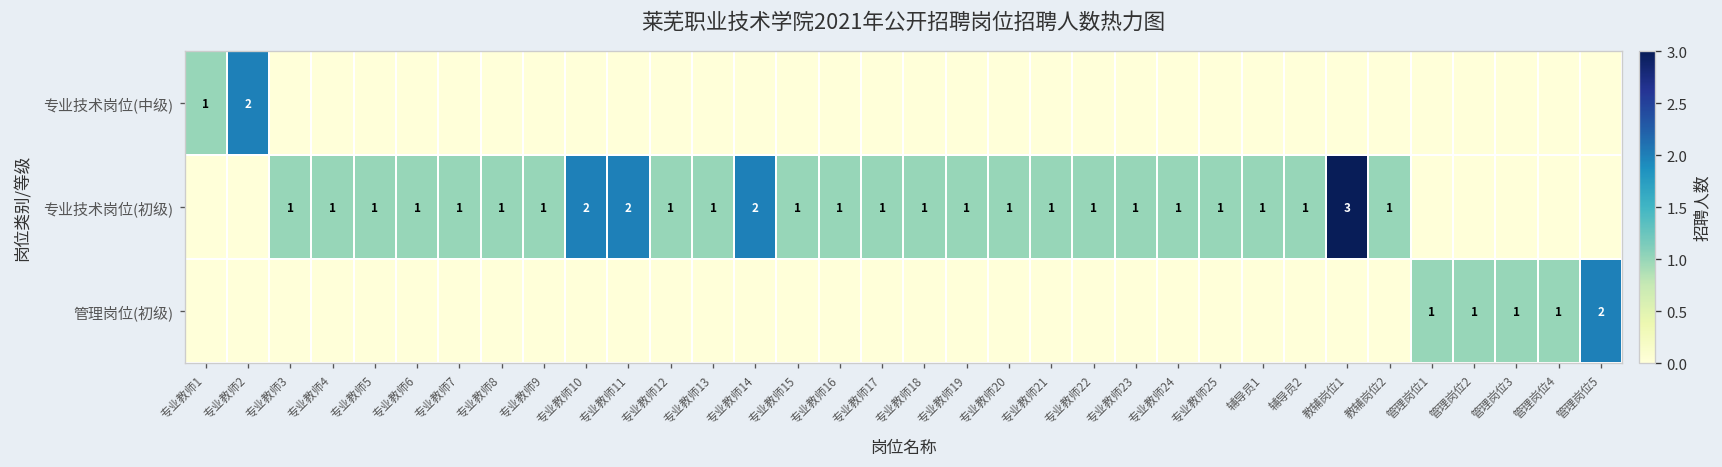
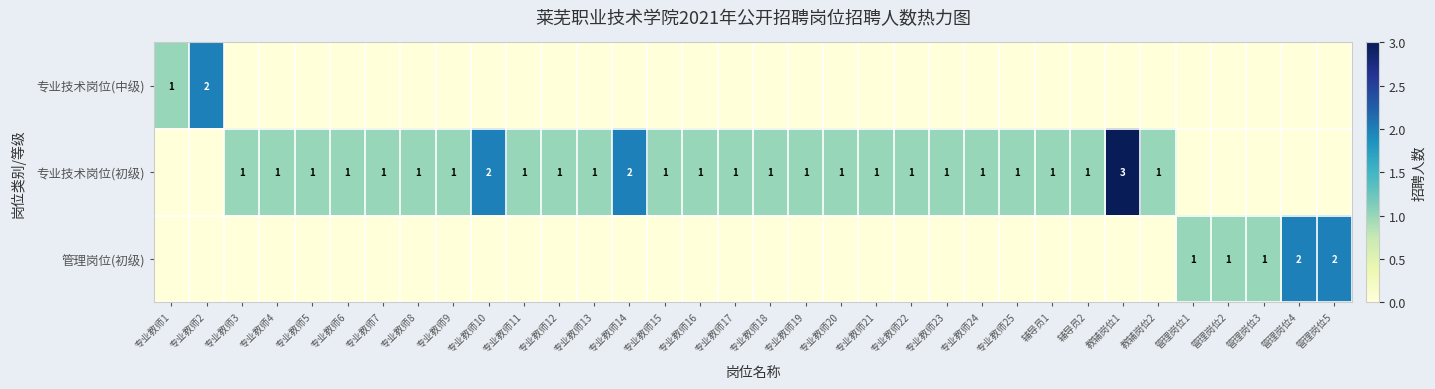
  {
    "专业技术岗位(中级)": {
      "专业教师1": 1,
      "专业教师2": 2
    },
    "专业技术岗位(初级)": {
      "专业教师3": 1,
      "专业教师4": 1,
      "专业教师5": 1,
      "专业教师6": 1,
      "专业教师7": 1,
      "专业教师8": 1,
      "专业教师9": 1,
      "专业教师10": 2,
-     "专业教师11": 2,
+     "专业教师11": 1,
      "专业教师12": 1,
      "专业教师13": 1,
      "专业教师14": 2,
      "专业教师15": 1,
      "专业教师16": 1,
      "专业教师17": 1,
      "专业教师18": 1,
      "专业教师19": 1,
      "专业教师20": 1,
      "专业教师21": 1,
      "专业教师22": 1,
      "专业教师23": 1,
      "专业教师24": 1,
      "专业教师25": 1,
      "辅导员1": 1,
      "辅导员2": 1,
      "教辅岗位1": 3,
      "教辅岗位2": 1
    },
    "管理岗位(初级)": {
      "管理岗位1": 1,
      "管理岗位2": 1,
      "管理岗位3": 1,
-     "管理岗位4": 1,
+     "管理岗位4": 2,
      "管理岗位5": 2
    }
  }
